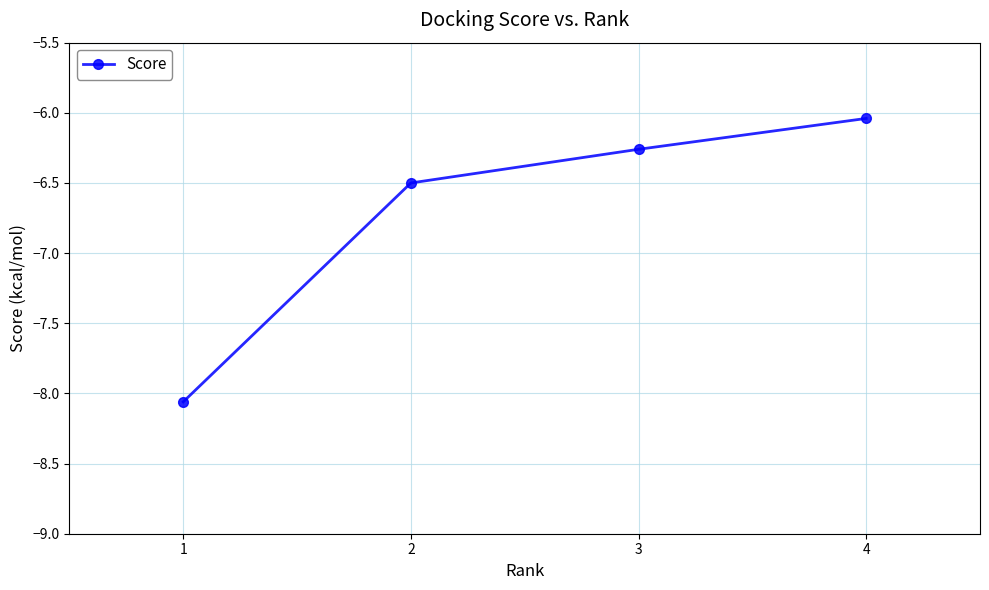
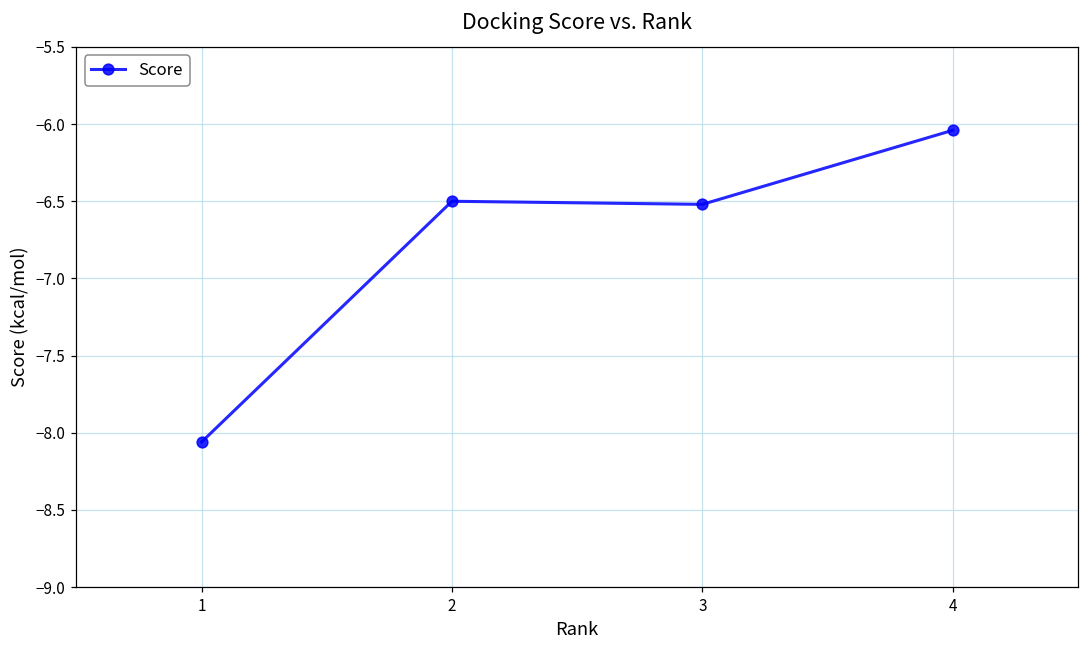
  {
    "1": -8.06,
    "2": -6.50,
-   "3": -6.26,
+   "3": -6.52,
    "4": -6.04
  }
